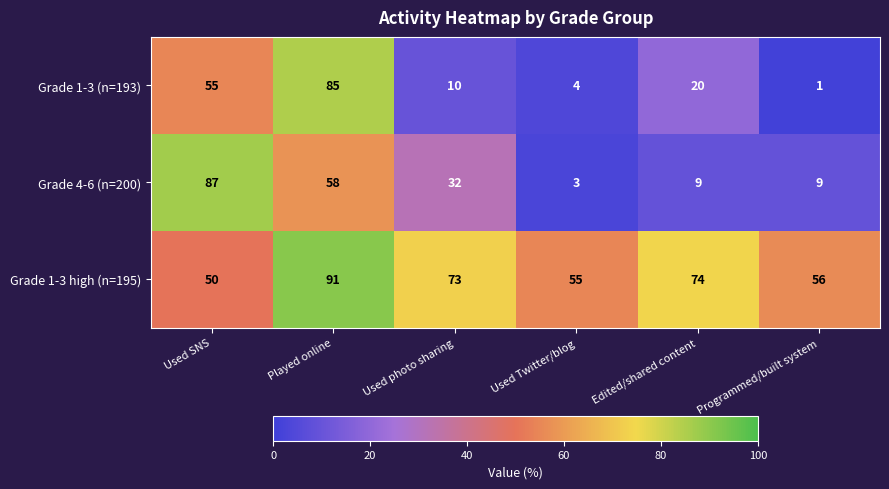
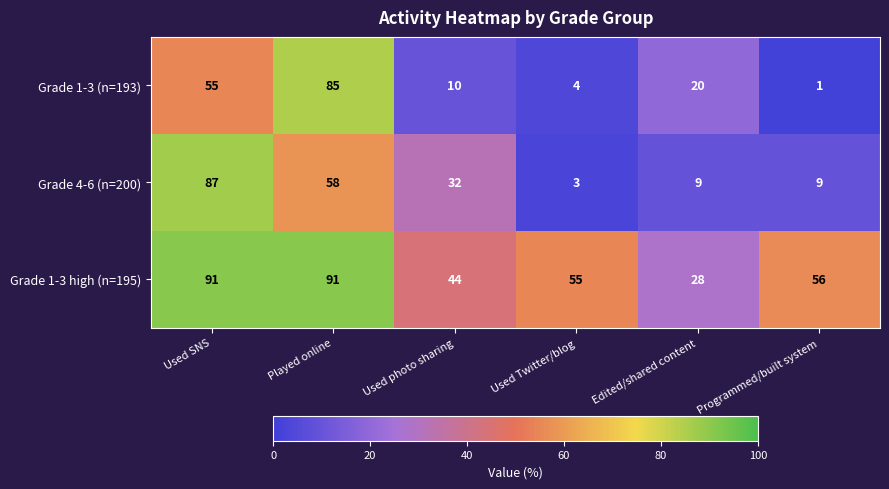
  {
    "Grade 1-3 (n=193)": {
      "Used SNS": 55,
      "Played online": 85,
      "Used photo sharing": 10,
      "Used Twitter/blog": 4,
      "Edited/shared content": 20,
      "Programmed/built system": 1
    },
    "Grade 4-6 (n=200)": {
      "Used SNS": 87,
      "Played online": 58,
      "Used photo sharing": 32,
      "Used Twitter/blog": 3,
      "Edited/shared content": 9,
      "Programmed/built system": 9
    },
    "Grade 1-3 high (n=195)": {
-     "Used SNS": 50,
+     "Used SNS": 91,
      "Played online": 91,
-     "Used photo sharing": 73,
+     "Used photo sharing": 44,
      "Used Twitter/blog": 55,
-     "Edited/shared content": 74,
+     "Edited/shared content": 28,
      "Programmed/built system": 56
    }
  }
